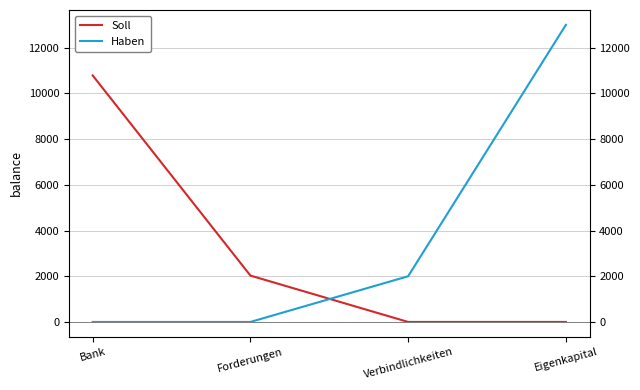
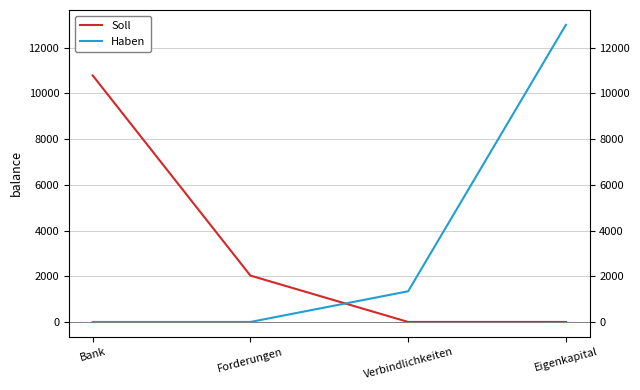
  {
    "Soll": {
      "Bank": 10800,
      "Forderungen": 2000,
      "Verbindlichkeiten": 0,
      "Eigenkapital": 0
    },
    "Haben": {
      "Bank": 0,
      "Forderungen": 0,
-     "Verbindlichkeiten": 2000,
+     "Verbindlichkeiten": 1300,
      "Eigenkapital": 13000
    }
  }
